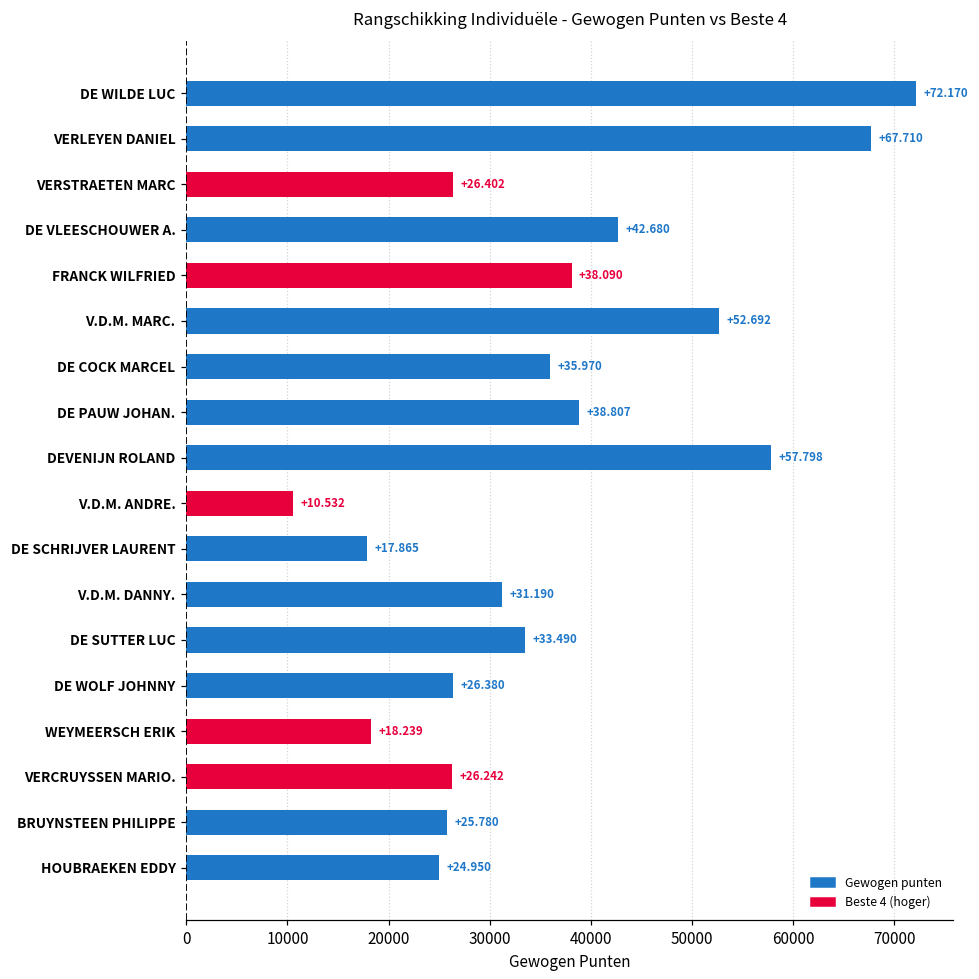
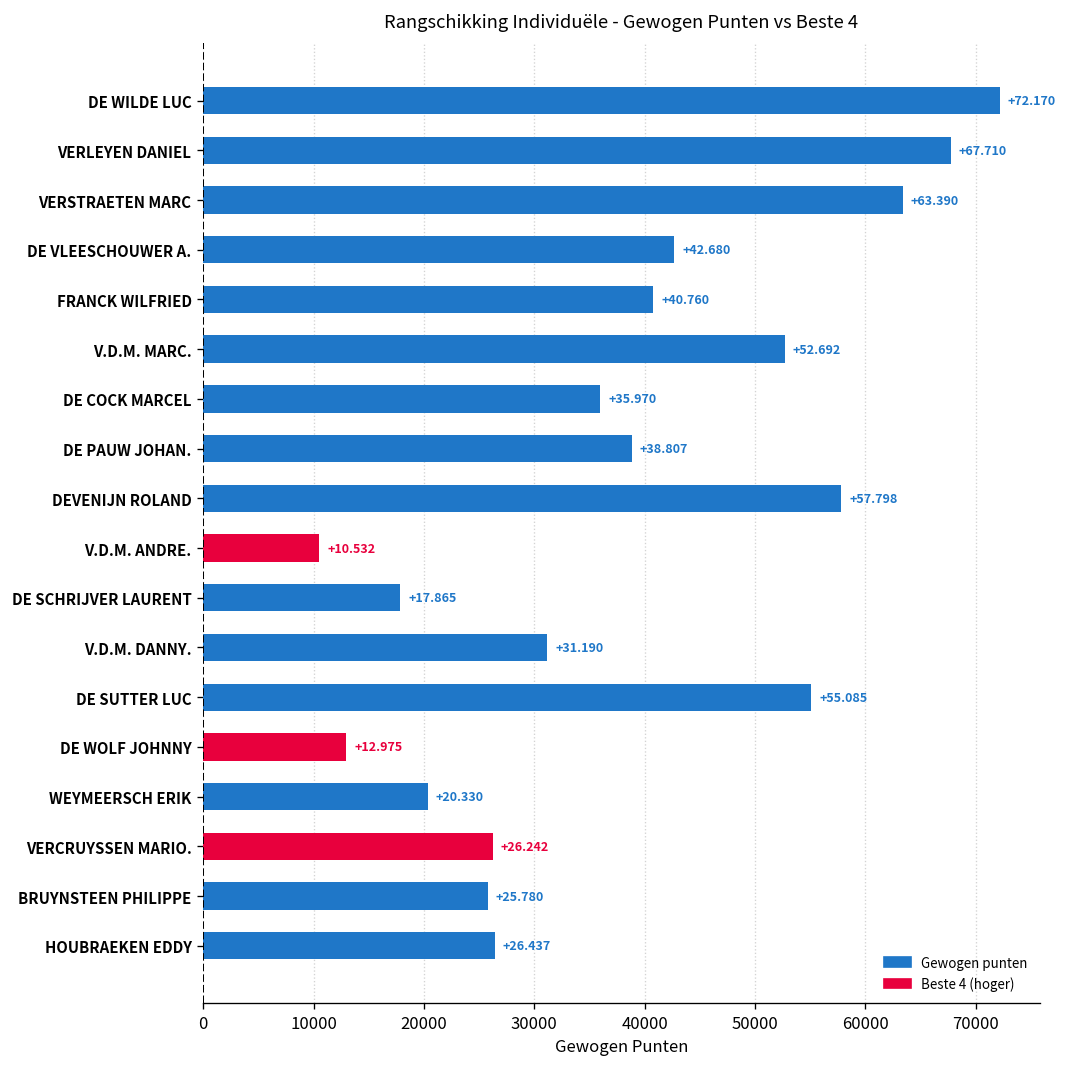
  {
-   "VERSTRAETEN MARC": "+26.402",
-   "FRANCK WILFRIED": "+38.090",
-   "DE SUTTER LUC": "+33.490",
-   "DE WOLF JOHNNY": "+26.380",
-   "WEYMEERSCH ERIK": "+18.239",
-   "HOUBRAEKEN EDDY": "+24.950"
+   "VERSTRAETEN MARC": "+63.390",
+   "FRANCK WILFRIED": "+40.760",
+   "DE SUTTER LUC": "+55.085",
+   "DE WOLF JOHNNY": "+12.975",
+   "WEYMEERSCH ERIK": "+20.330",
+   "HOUBRAEKEN EDDY": "+26.437"
  }
